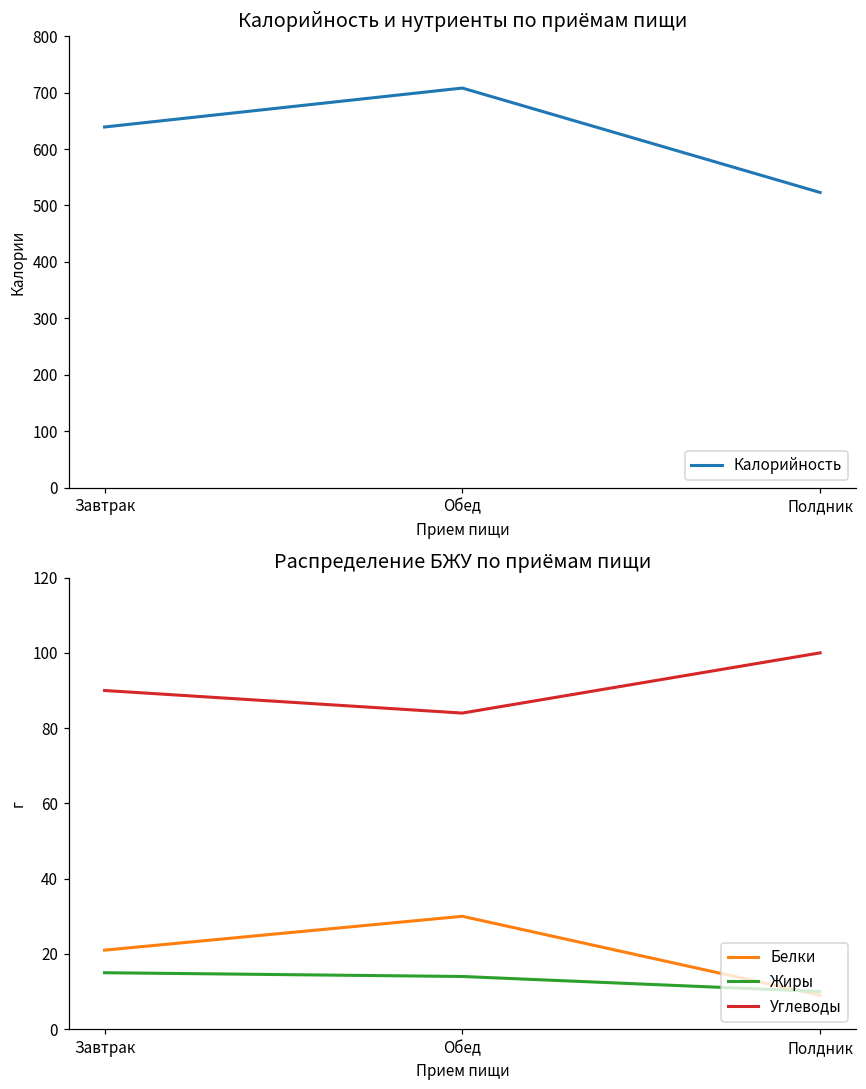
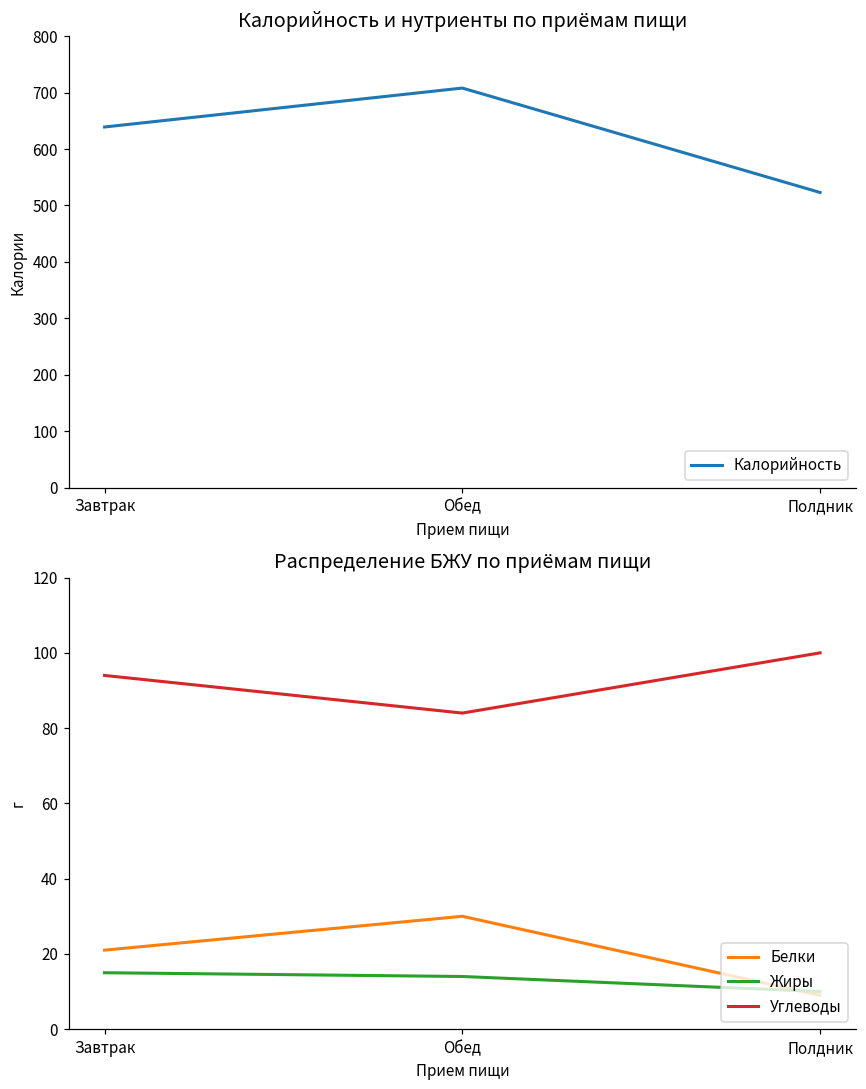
  {
    "Калорийность и нутриенты по приёмам пищи": {
      "Завтрак": 640,
      "Обед": 710,
      "Полдник": 520
    },
    "Распределение БЖУ по приёмам пищи": {
      "Белки": {
        "Завтрак": 21,
        "Обед": 30
      },
      "Жиры": {
        "Завтрак": 15,
        "Обед": 14
      },
      "Углеводы": {
-       "Завтрак": 90,
+       "Завтрак": 94,
        "Обед": 84,
        "Полдник": 100
      }
    }
  }
